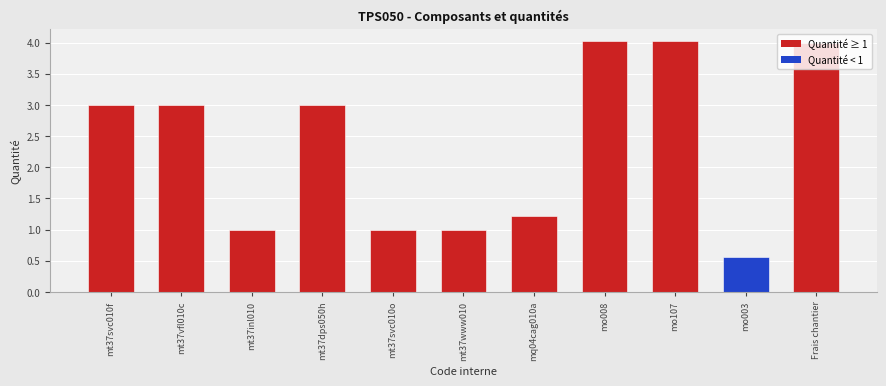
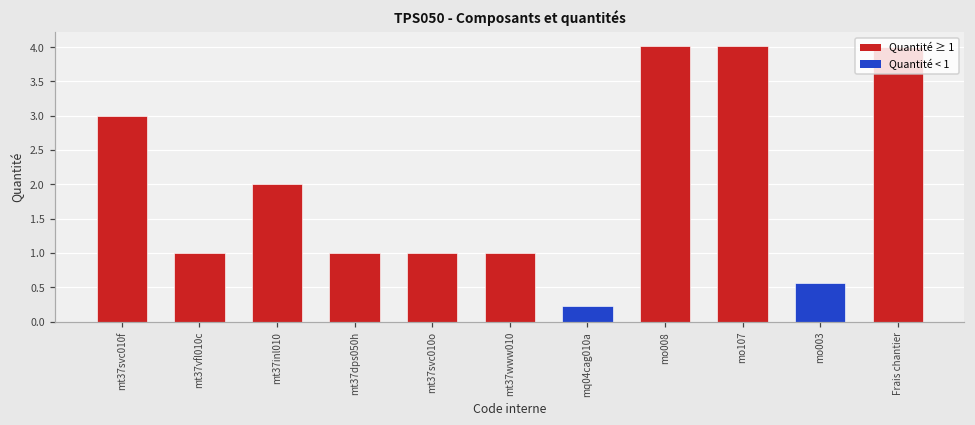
  {
    "mt37svc010f": 3.0,
-   "mt37vfl010c": 3,
-   "mt37inl010": 1,
-   "mt37dps050h": 3,
+   "mt37vfl010c": 1,
+   "mt37inl010": 2,
+   "mt37dps050h": 1,
    "mt37svc010o": 1.0,
    "mt37www010": 1.0,
-   "mq04cag010a": 1.2,
+   "mq04cag010a": 0.2,
    "mo008": 4.0,
    "mo107": 4.0,
    "mo003": 0.6
  }
